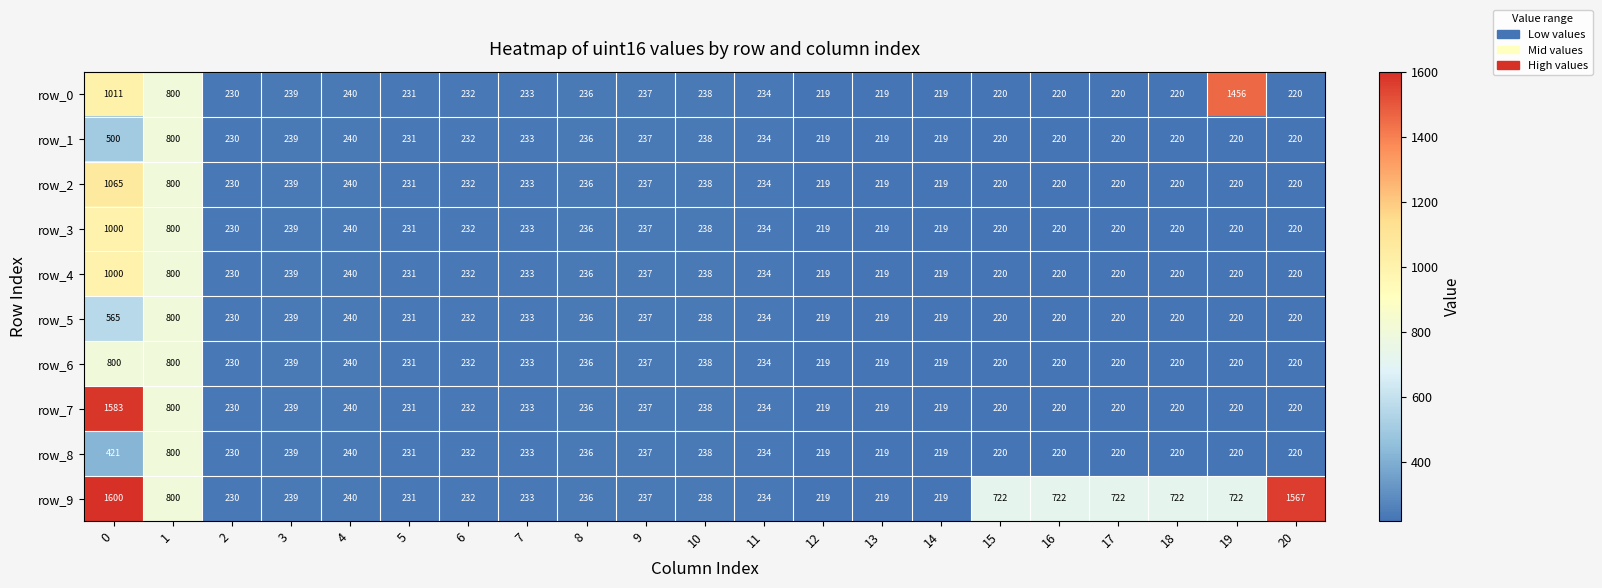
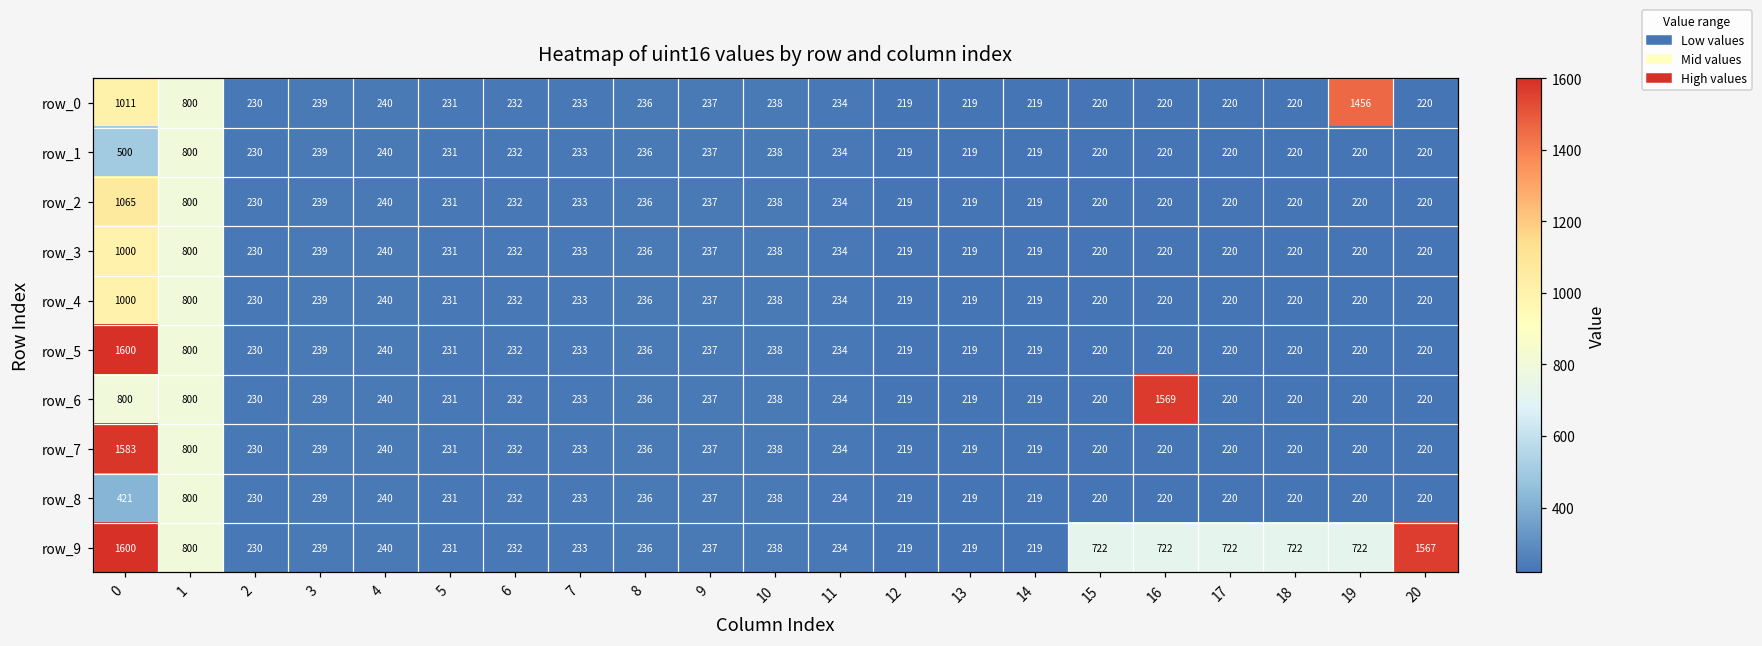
  {
    "row_5": {
-     "0": 565,
+     "0": 1600,
      "1": 800,
      "2": 230,
      "3": 239,
      "4": 240,
      "5": 231,
      "6": 232,
      "7": 233,
      "8": 236,
      "9": 237,
      "10": 238,
      "11": 234,
      "12": 219,
      "13": 219,
      "14": 219,
      "15": 220,
      "16": 220,
      "17": 220,
      "18": 220,
      "19": 220,
      "20": 220
    },
    "row_6": {
      "0": 800,
      "1": 800,
      "2": 230,
      "3": 239,
      "4": 240,
      "5": 231,
      "6": 232,
      "7": 233,
      "8": 236,
      "9": 237,
      "10": 238,
      "11": 234,
      "12": 219,
      "13": 219,
      "14": 219,
      "15": 220,
-     "16": 220,
+     "16": 1569,
      "17": 220,
      "18": 220,
      "19": 220,
      "20": 220
    }
  }
